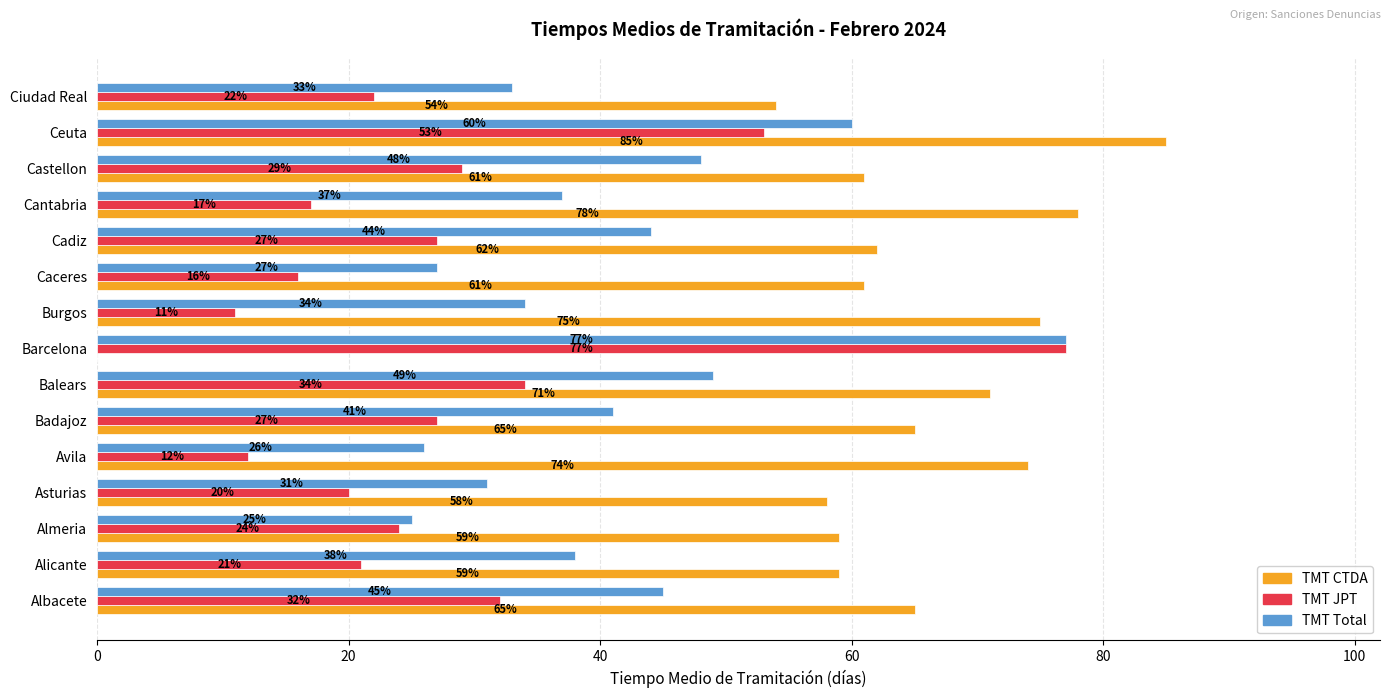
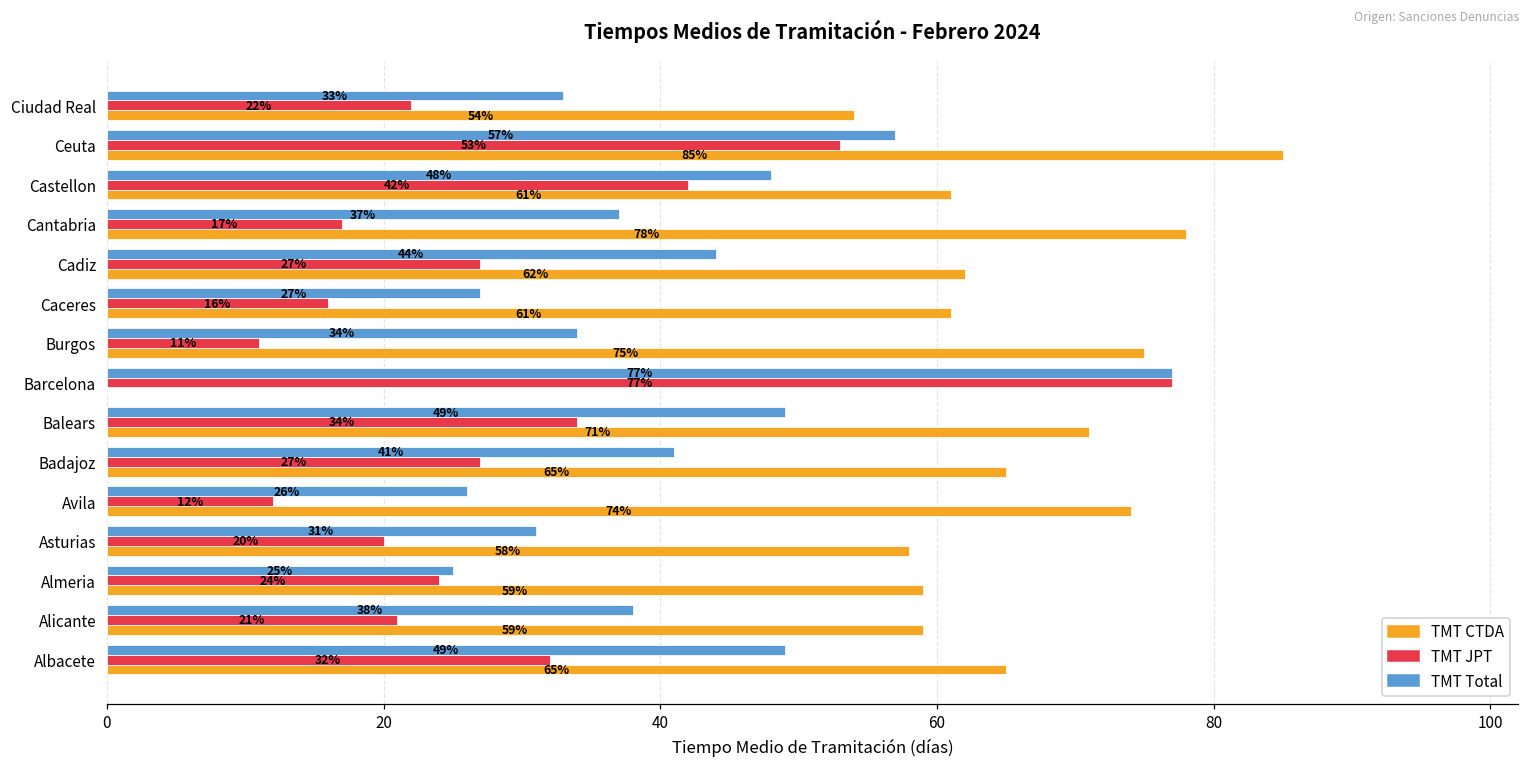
  {
    "TMT CTDA": {
      "Ciudad Real": "54%",
      "Ceuta": "85%",
      "Castellon": "61%",
      "Cantabria": "78%",
      "Cadiz": "62%",
      "Caceres": "61%",
      "Burgos": "75%",
      "Balears": "71%",
      "Badajoz": "65%",
      "Avila": "74%",
      "Asturias": "58%",
      "Almeria": "59%",
      "Alicante": "59%",
      "Albacete": "65%"
    },
    "TMT JPT": {
      "Ciudad Real": "22%",
      "Ceuta": "53%",
-     "Castellon": "29%",
+     "Castellon": "42%",
      "Cantabria": "17%",
      "Cadiz": "27%",
      "Caceres": "16%",
      "Burgos": "11%",
      "Balears": "34%",
      "Badajoz": "27%",
      "Avila": "12%",
      "Asturias": "20%",
      "Alicante": "21%",
      "Albacete": "32%"
    },
    "TMT Total": {
      "Ciudad Real": "33%",
-     "Ceuta": "60%",
+     "Ceuta": "57%",
      "Castellon": "48%",
      "Cantabria": "37%",
      "Cadiz": "44%",
      "Caceres": "27%",
      "Burgos": "34%",
      "Balears": "49%",
      "Badajoz": "41%",
      "Avila": "26%",
      "Asturias": "31%",
      "Alicante": "38%",
-     "Albacete": "45%"
+     "Albacete": "49%"
    }
  }
